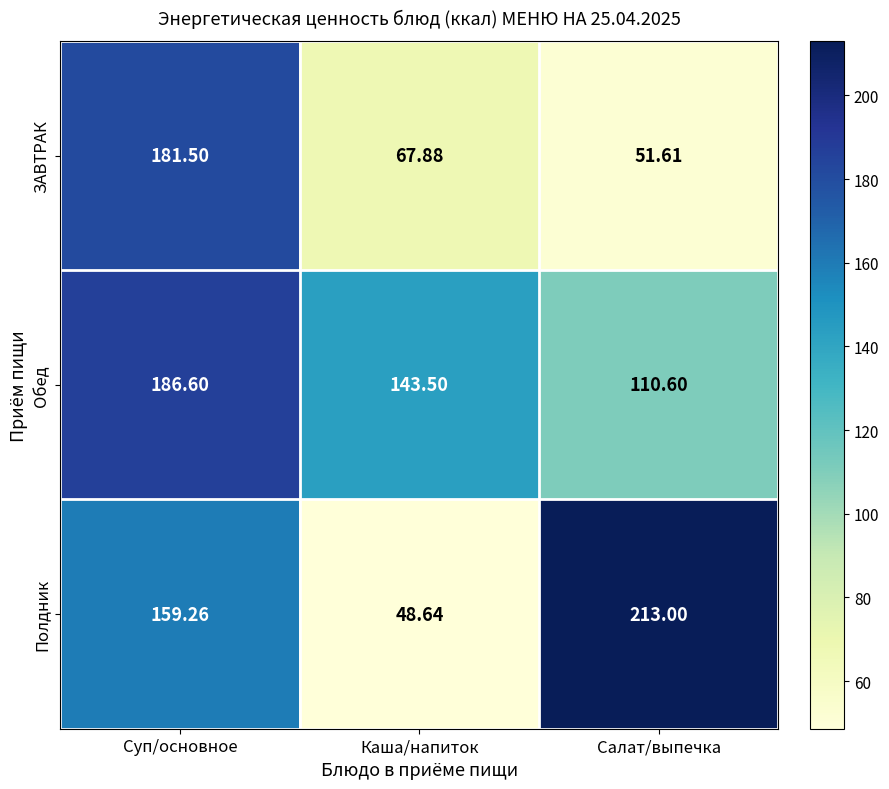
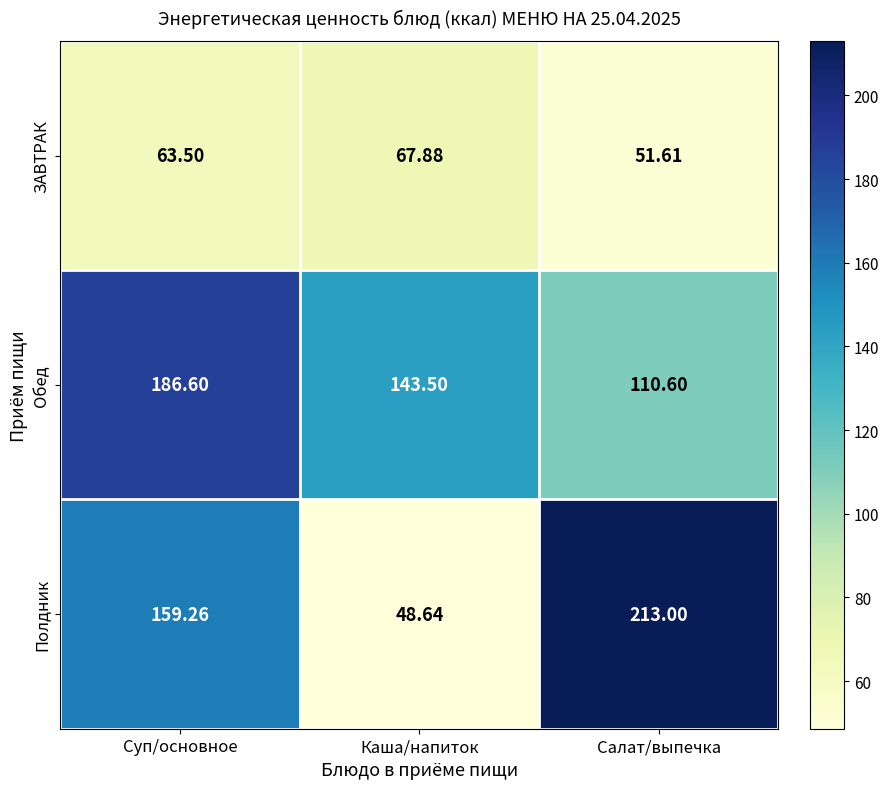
  {
    "ЗАВТРАК": {
-     "Суп/основное": 181.50,
+     "Суп/основное": 63.50,
      "Каша/напиток": 67.88,
      "Салат/выпечка": 51.61
    },
    "Обед": {
      "Суп/основное": 186.60,
      "Каша/напиток": 143.50,
      "Салат/выпечка": 110.60
    },
    "Полдник": {
      "Суп/основное": 159.26,
      "Каша/напиток": 48.64,
      "Салат/выпечка": 213.00
    }
  }
